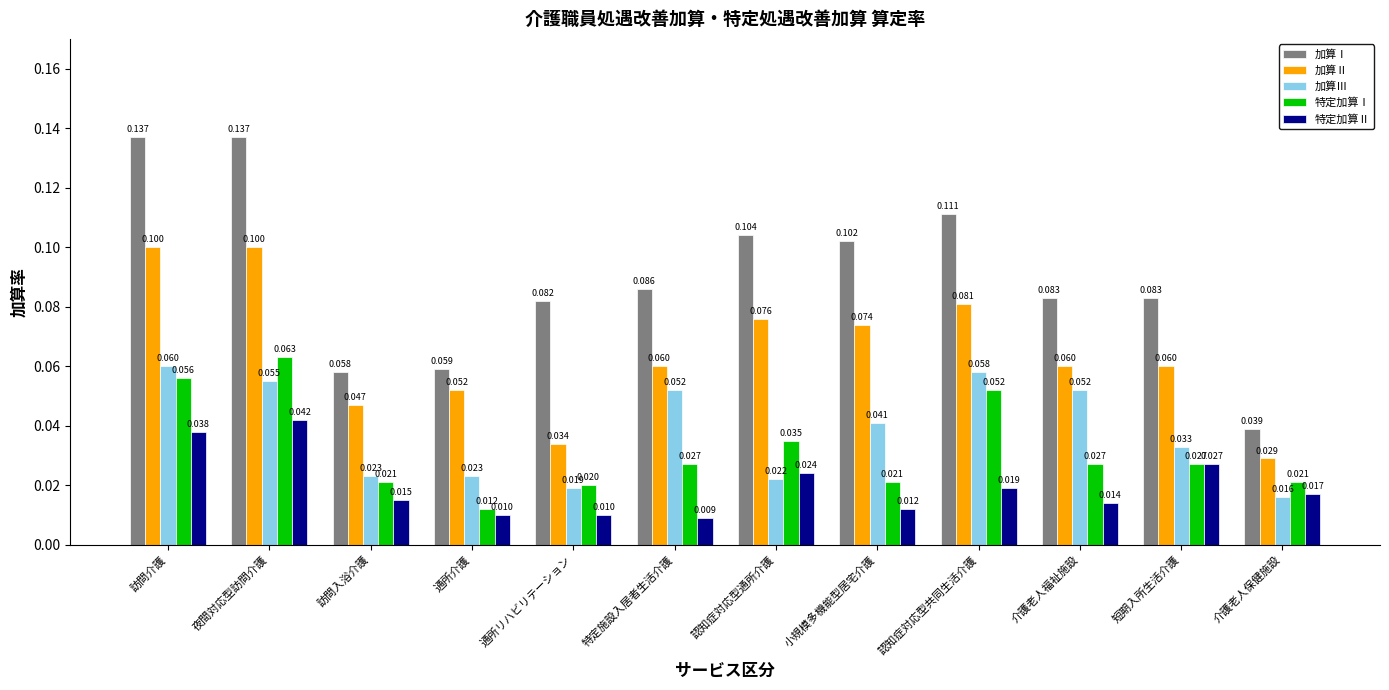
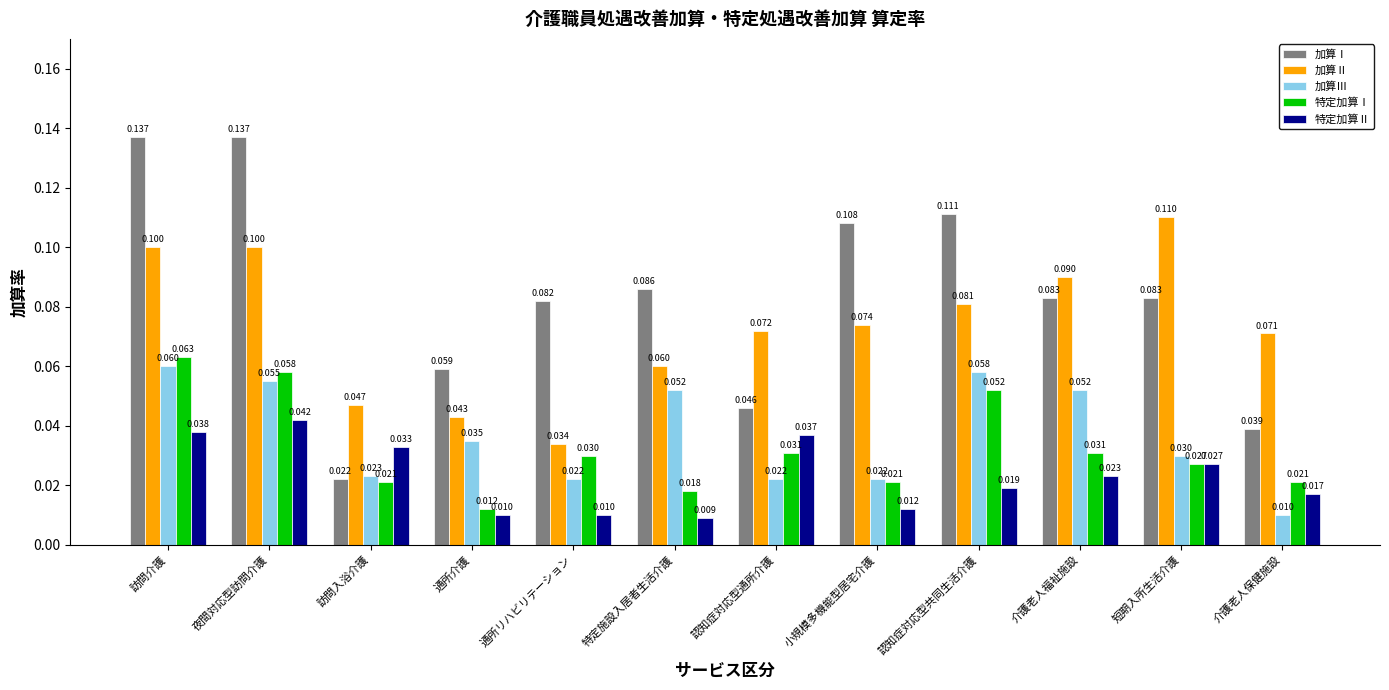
  {
    "加算Ⅰ": {
      "訪問介護": 0.137,
      "夜間対応型訪問介護": 0.137,
-     "訪問入浴介護": 0.058,
+     "訪問入浴介護": 0.022,
      "通所介護": 0.059,
      "通所リハビリテーション": 0.082,
      "特定施設入居者生活介護": 0.086,
-     "認知症対応型通所介護": 0.104,
-     "小規模多機能型居宅介護": 0.102,
+     "認知症対応型通所介護": 0.046,
+     "小規模多機能型居宅介護": 0.108,
      "認知症対応型共同生活介護": 0.111,
      "介護老人福祉施設": 0.083,
      "短期入所生活介護": 0.083,
      "介護老人保健施設": 0.039
    },
    "加算Ⅱ": {
      "訪問介護": 0.100,
      "夜間対応型訪問介護": 0.100,
      "訪問入浴介護": 0.047,
-     "通所介護": 0.052,
+     "通所介護": 0.043,
      "通所リハビリテーション": 0.034,
      "特定施設入居者生活介護": 0.060,
-     "認知症対応型通所介護": 0.076,
+     "認知症対応型通所介護": 0.072,
      "小規模多機能型居宅介護": 0.074,
      "認知症対応型共同生活介護": 0.081,
-     "介護老人福祉施設": 0.060,
-     "短期入所生活介護": 0.060,
-     "介護老人保健施設": 0.029
+     "介護老人福祉施設": 0.090,
+     "短期入所生活介護": 0.110,
+     "介護老人保健施設": 0.071
    },
    "加算Ⅲ": {
      "訪問介護": 0.060,
      "夜間対応型訪問介護": 0.055,
      "訪問入浴介護": 0.023,
-     "通所介護": 0.023,
-     "通所リハビリテーション": 0.019,
+     "通所介護": 0.035,
+     "通所リハビリテーション": 0.022,
      "特定施設入居者生活介護": 0.052,
      "認知症対応型通所介護": 0.022,
-     "小規模多機能型居宅介護": 0.041,
+     "小規模多機能型居宅介護": 0.022,
      "認知症対応型共同生活介護": 0.058,
      "介護老人福祉施設": 0.052,
-     "短期入所生活介護": 0.033,
-     "介護老人保健施設": 0.016
+     "短期入所生活介護": 0.030,
+     "介護老人保健施設": 0.010
    },
    "特定加算Ⅰ": {
-     "訪問介護": 0.056,
-     "夜間対応型訪問介護": 0.063,
+     "訪問介護": 0.063,
+     "夜間対応型訪問介護": 0.058,
      "訪問入浴介護": 0.021,
      "通所介護": 0.012,
-     "通所リハビリテーション": 0.020,
-     "特定施設入居者生活介護": 0.027,
-     "認知症対応型通所介護": 0.035,
+     "通所リハビリテーション": 0.030,
+     "特定施設入居者生活介護": 0.018,
+     "認知症対応型通所介護": 0.031,
      "認知症対応型共同生活介護": 0.052,
-     "介護老人福祉施設": 0.027,
+     "介護老人福祉施設": 0.031,
      "介護老人保健施設": 0.021
    },
    "特定加算Ⅱ": {
      "訪問介護": 0.038,
      "夜間対応型訪問介護": 0.042,
-     "訪問入浴介護": 0.015,
+     "訪問入浴介護": 0.033,
      "通所介護": 0.010,
      "通所リハビリテーション": 0.010,
      "特定施設入居者生活介護": 0.009,
-     "認知症対応型通所介護": 0.024,
+     "認知症対応型通所介護": 0.037,
      "小規模多機能型居宅介護": 0.012,
      "認知症対応型共同生活介護": 0.019,
-     "介護老人福祉施設": 0.014,
+     "介護老人福祉施設": 0.023,
      "介護老人保健施設": 0.017
    }
  }
